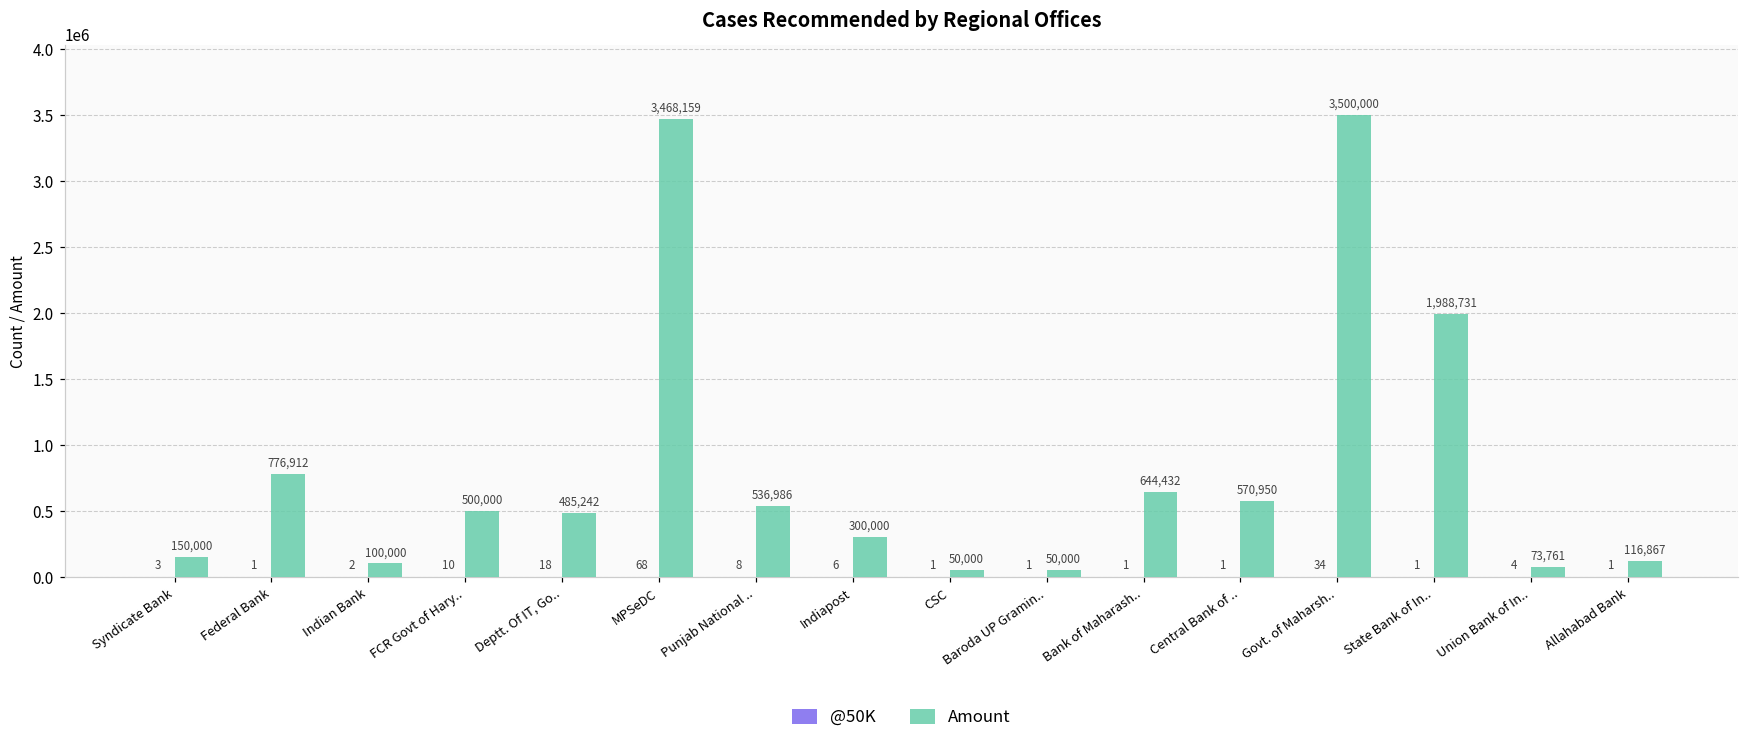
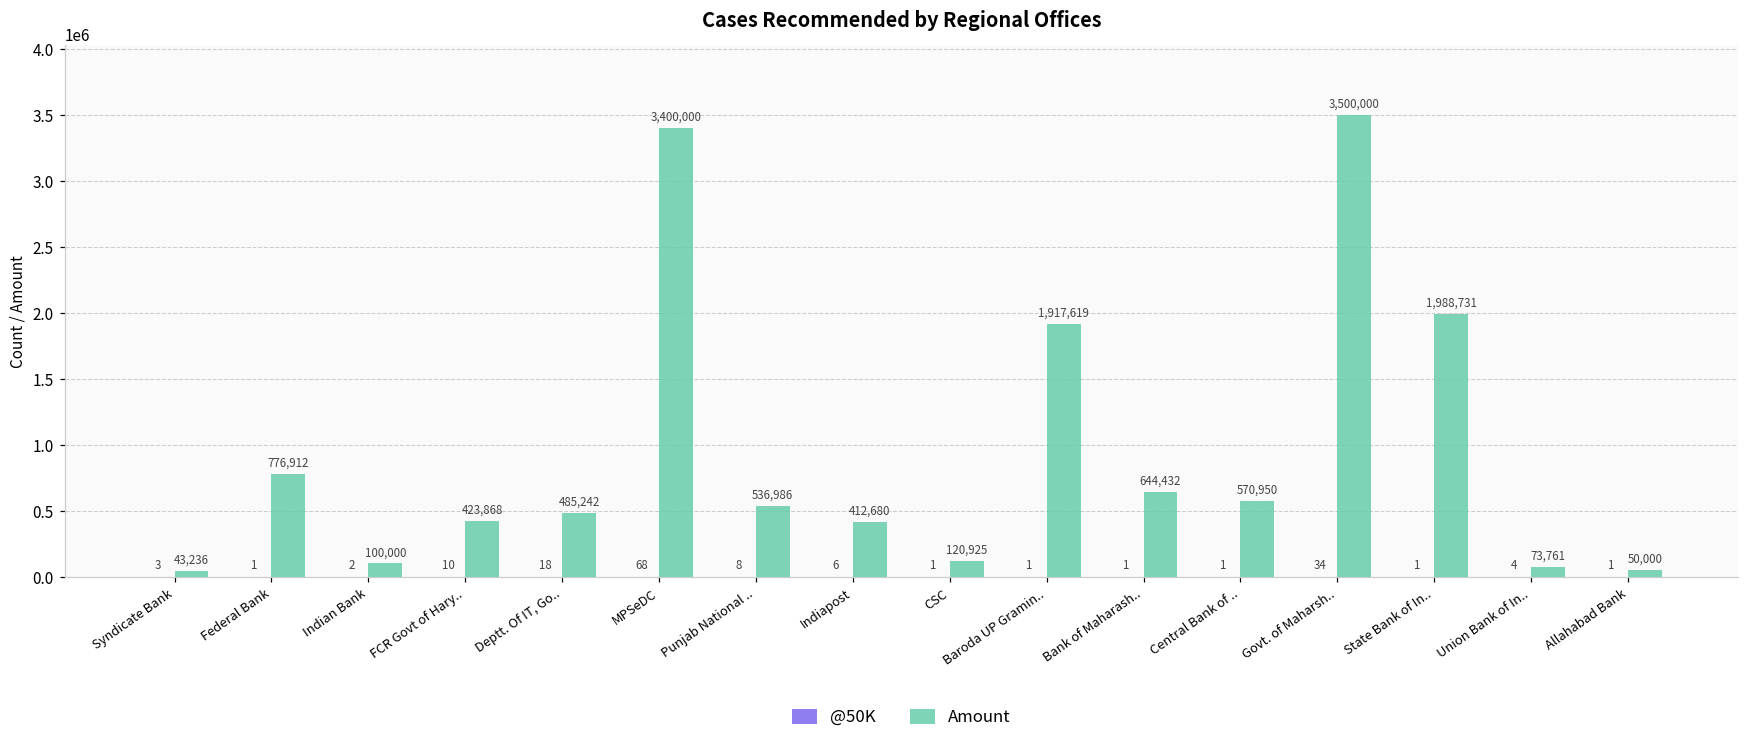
  {
    "@50K": {
      "Syndicate Bank": "3",
      "Federal Bank": "1",
      "Indian Bank": "2",
      "FCR Govt of Hary..": "10",
      "Deptt. Of IT, Go..": "18",
      "MPSeDC": "68",
      "Punjab National ..": "8",
      "Indiapost": "6",
      "CSC": "1",
      "Baroda UP Gramin..": "1",
      "Bank of Maharash..": "1",
      "Central Bank of ..": "1",
      "Govt. of Maharsh..": "34",
      "State Bank of In..": "1",
      "Union Bank of In..": "4",
      "Allahabad Bank": "1"
    },
    "Amount": {
-     "Syndicate Bank": "150,000",
+     "Syndicate Bank": "43,236",
      "Federal Bank": "776,912",
      "Indian Bank": "100,000",
-     "FCR Govt of Hary..": "500,000",
+     "FCR Govt of Hary..": "423,868",
      "Deptt. Of IT, Go..": "485,242",
-     "MPSeDC": "3,468,159",
+     "MPSeDC": "3,400,000",
      "Punjab National ..": "536,986",
-     "Indiapost": "300,000",
-     "CSC": "50,000",
-     "Baroda UP Gramin..": "50,000",
+     "Indiapost": "412,680",
+     "CSC": "120,925",
+     "Baroda UP Gramin..": "1,917,619",
      "Bank of Maharash..": "644,432",
      "Central Bank of ..": "570,950",
      "Govt. of Maharsh..": "3,500,000",
      "State Bank of In..": "1,988,731",
      "Union Bank of In..": "73,761",
-     "Allahabad Bank": "116,867"
+     "Allahabad Bank": "50,000"
    }
  }
